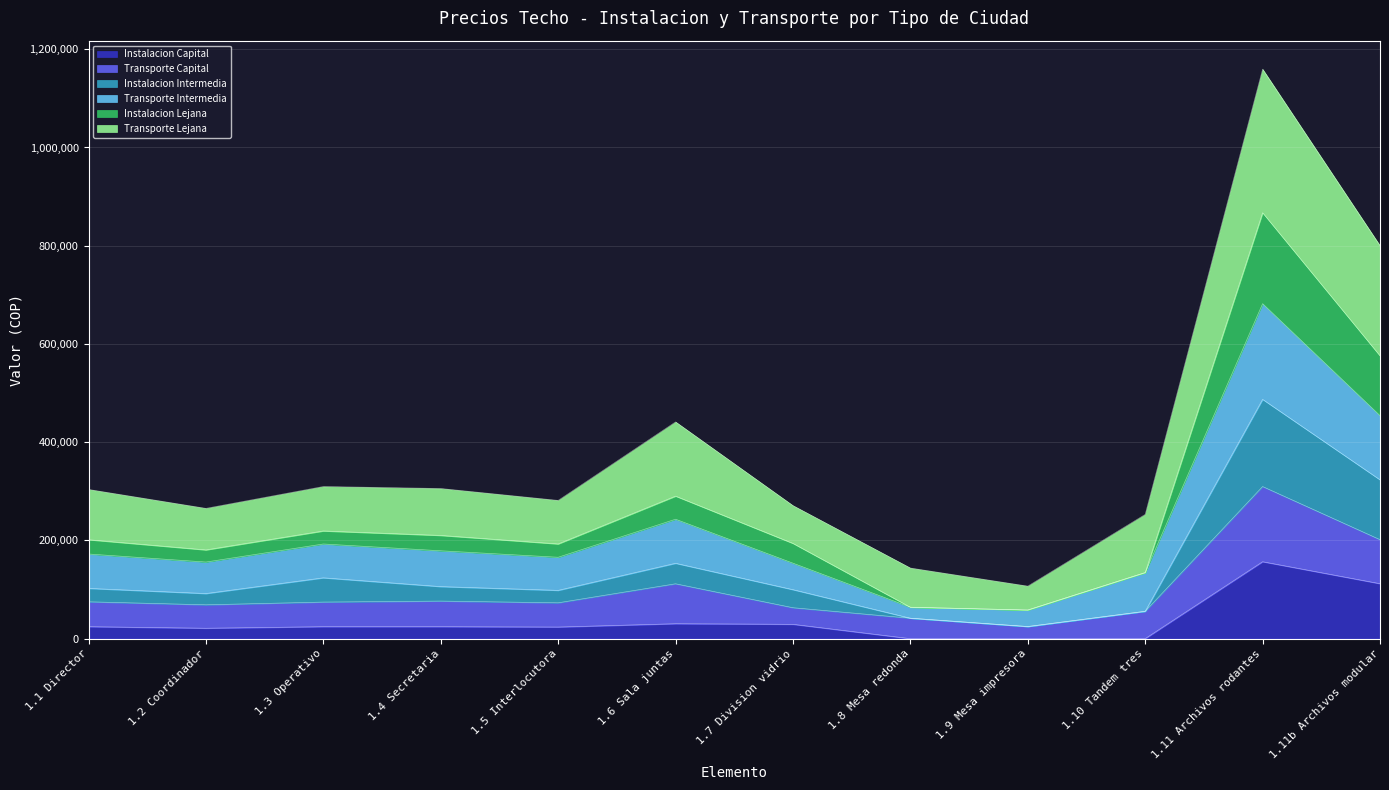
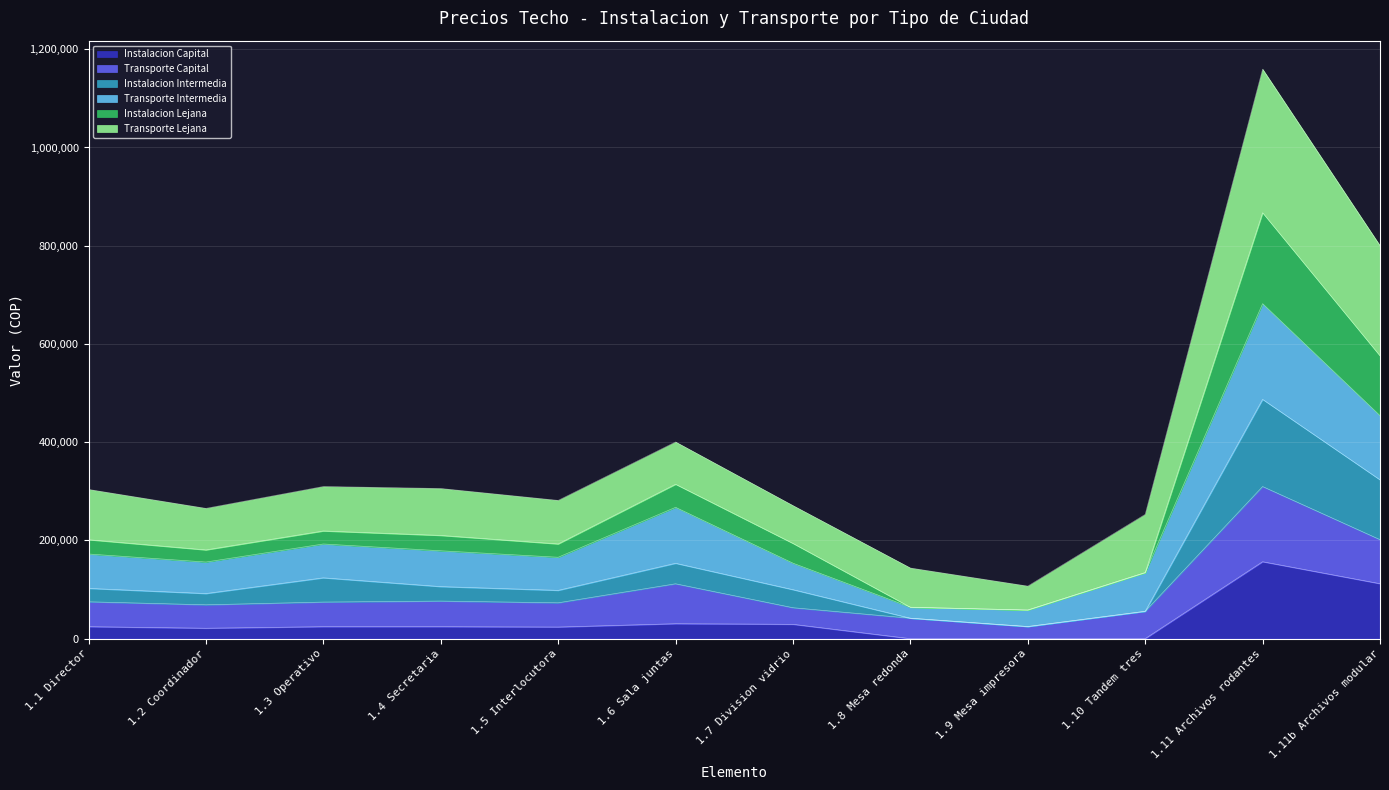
  {
    "Instalacion Capital": {
      "1.1 Director": "20,000",
      "1.2 Coordinador": "20,000",
      "1.3 Operativo": "20,000",
      "1.4 Secretaria": "20,000",
      "1.5 Interlocutora": "20,000",
      "1.6 Sala juntas": "30,000",
      "1.7 Division vidrio": "30,000",
      "1.8 Mesa redonda": "0",
      "1.9 Mesa impresora": "0",
      "1.10 Tandem tres": "0",
      "1.11 Archivos rodantes": "160,000",
      "1.11b Archivos modular": "110,000"
    },
    "Transporte Capital": {
      "1.1 Director": "50,000",
      "1.2 Coordinador": "50,000",
      "1.3 Operativo": "50,000",
      "1.4 Secretaria": "50,000",
      "1.5 Interlocutora": "50,000",
      "1.6 Sala juntas": "80,000",
      "1.7 Division vidrio": "30,000",
      "1.11 Archivos rodantes": "150,000",
      "1.11b Archivos modular": "90,000"
    },
    "Instalacion Intermedia": {
      "1.1 Director": "30,000",
      "1.2 Coordinador": "20,000",
      "1.3 Operativo": "50,000",
      "1.4 Secretaria": "30,000",
      "1.5 Interlocutora": "30,000",
      "1.6 Sala juntas": "40,000",
      "1.7 Division vidrio": "40,000",
      "1.11 Archivos rodantes": "180,000",
      "1.11b Archivos modular": "120,000"
    },
    "Transporte Intermedia": {
      "1.1 Director": "70,000",
      "1.2 Coordinador": "60,000",
      "1.3 Operativo": "70,000",
      "1.4 Secretaria": "70,000",
      "1.5 Interlocutora": "70,000",
-     "1.6 Sala juntas": "90,000",
+     "1.6 Sala juntas": "110,000",
      "1.7 Division vidrio": "50,000",
      "1.11 Archivos rodantes": "190,000",
      "1.11b Archivos modular": "130,000"
    },
    "Instalacion Lejana": {
      "1.1 Director": "30,000",
      "1.2 Coordinador": "20,000",
      "1.3 Operativo": "30,000",
      "1.4 Secretaria": "30,000",
      "1.5 Interlocutora": "30,000",
      "1.6 Sala juntas": "50,000",
      "1.7 Division vidrio": "40,000",
      "1.11 Archivos rodantes": "190,000",
      "1.11b Archivos modular": "120,000"
    },
    "Transporte Lejana": {
      "1.1 Director": "100,000",
      "1.2 Coordinador": "80,000",
      "1.3 Operativo": "90,000",
      "1.4 Secretaria": "100,000",
      "1.5 Interlocutora": "90,000",
-     "1.6 Sala juntas": "150,000",
+     "1.6 Sala juntas": "90,000",
      "1.7 Division vidrio": "80,000",
      "1.8 Mesa redonda": "80,000",
      "1.9 Mesa impresora": "50,000",
      "1.10 Tandem tres": "120,000",
      "1.11 Archivos rodantes": "290,000",
      "1.11b Archivos modular": "220,000"
    }
  }
